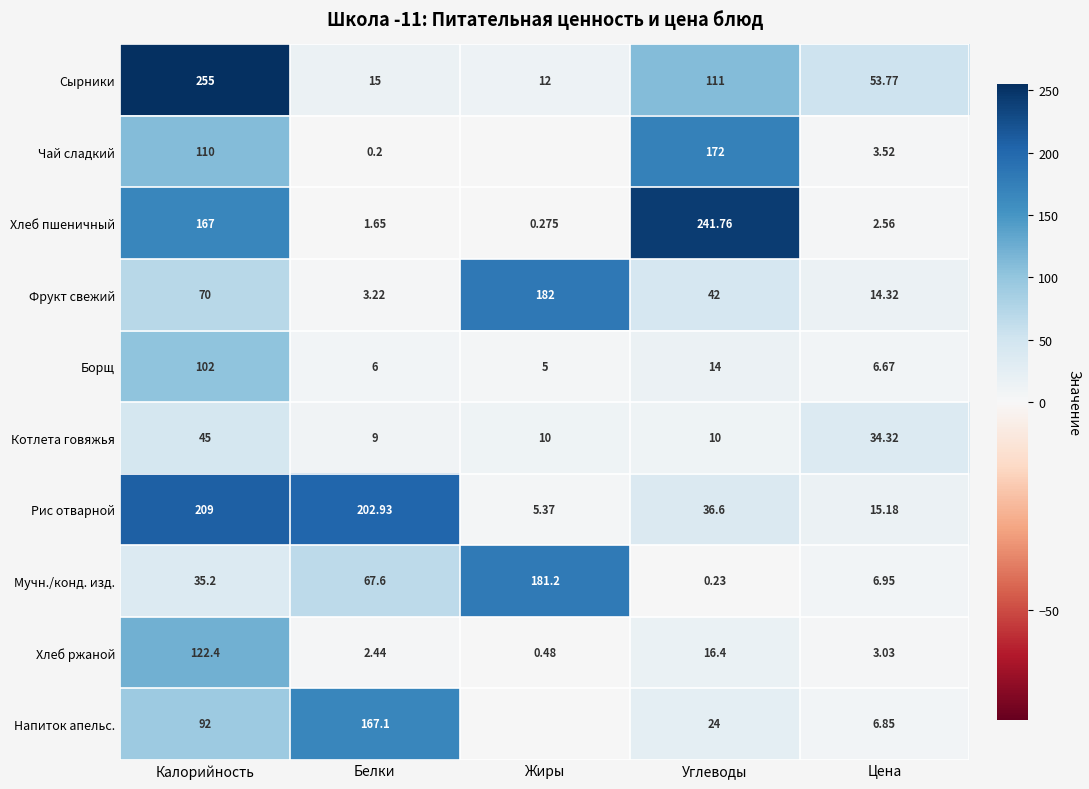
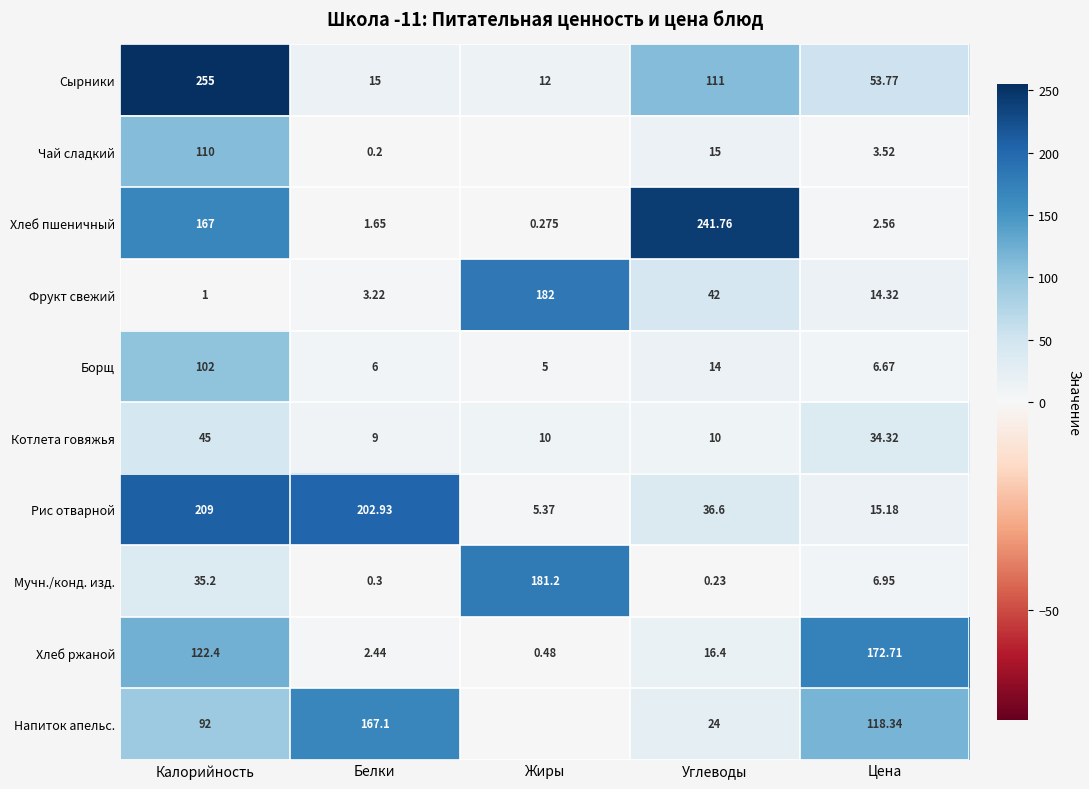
  {
    "Сырники": {
      "Калорийность": 255,
      "Белки": 15,
      "Жиры": 12,
      "Углеводы": 111,
      "Цена": 53.77
    },
    "Чай сладкий": {
      "Калорийность": 110,
      "Белки": 0.2,
-     "Углеводы": 172,
+     "Углеводы": 15,
      "Цена": 3.52
    },
    "Хлеб пшеничный": {
      "Калорийность": 167,
      "Белки": 1.65,
      "Жиры": 0.275,
      "Углеводы": 241.76,
      "Цена": 2.56
    },
    "Фрукт свежий": {
-     "Калорийность": 70,
+     "Калорийность": 1,
      "Белки": 3.22,
      "Жиры": 182,
      "Углеводы": 42,
      "Цена": 14.32
    },
    "Борщ": {
      "Калорийность": 102,
      "Белки": 6,
      "Жиры": 5,
      "Углеводы": 14,
      "Цена": 6.67
    },
    "Котлета говяжья": {
      "Калорийность": 45,
      "Белки": 9,
      "Жиры": 10,
      "Углеводы": 10,
      "Цена": 34.32
    },
    "Рис отварной": {
      "Калорийность": 209,
      "Белки": 202.93,
      "Жиры": 5.37,
      "Углеводы": 36.6,
      "Цена": 15.18
    },
    "Мучн./конд. изд.": {
      "Калорийность": 35.2,
-     "Белки": 67.6,
+     "Белки": 0.3,
      "Жиры": 181.2,
      "Углеводы": 0.23,
      "Цена": 6.95
    },
    "Хлеб ржаной": {
      "Калорийность": 122.4,
      "Белки": 2.44,
      "Жиры": 0.48,
      "Углеводы": 16.4,
-     "Цена": 3.03
+     "Цена": 172.71
    },
    "Напиток апельс.": {
      "Калорийность": 92,
      "Белки": 167.1,
      "Углеводы": 24,
-     "Цена": 6.85
+     "Цена": 118.34
    }
  }
